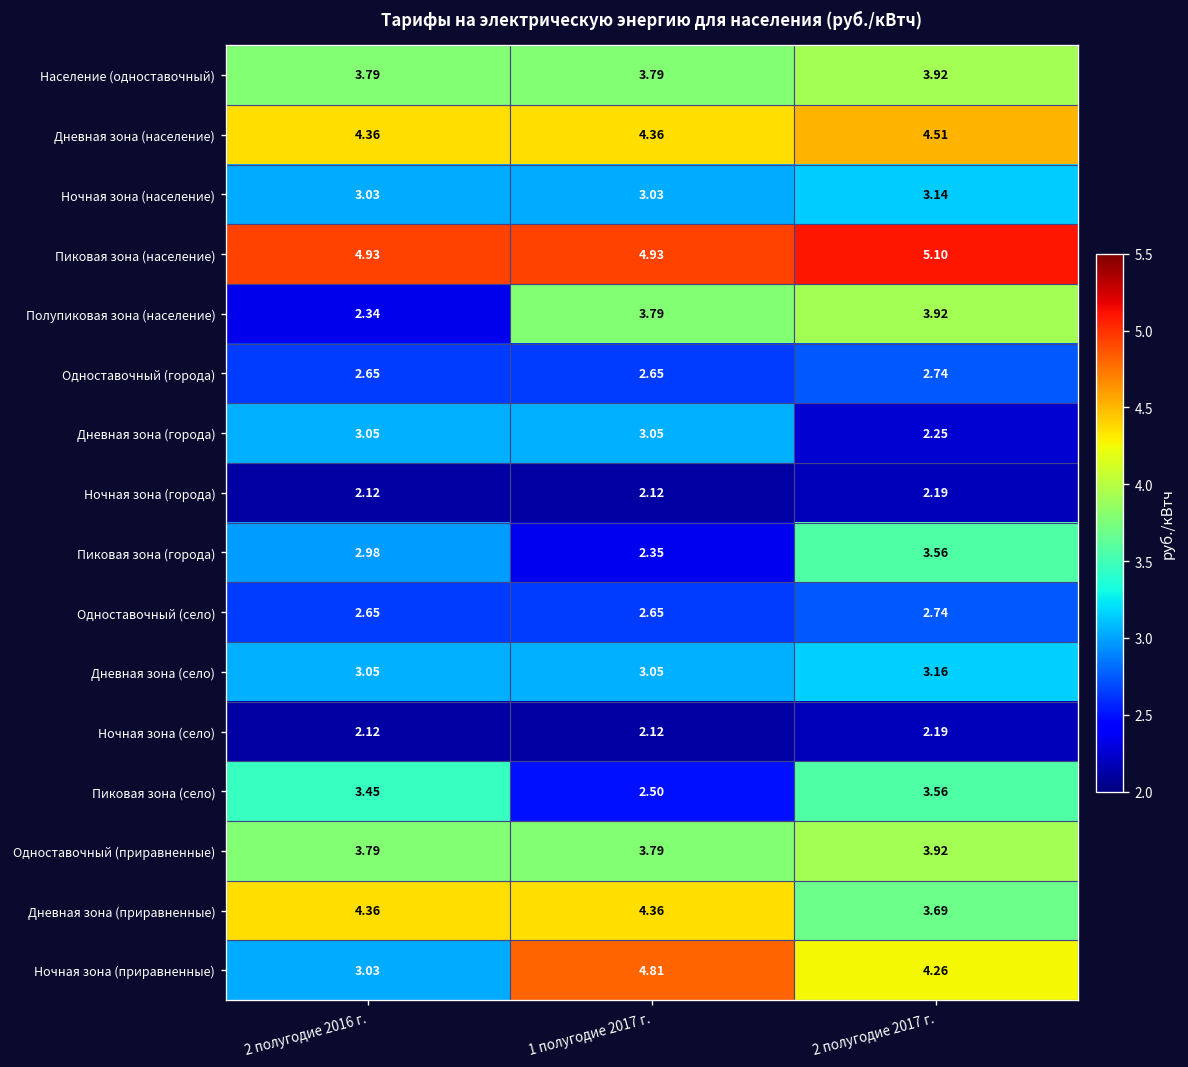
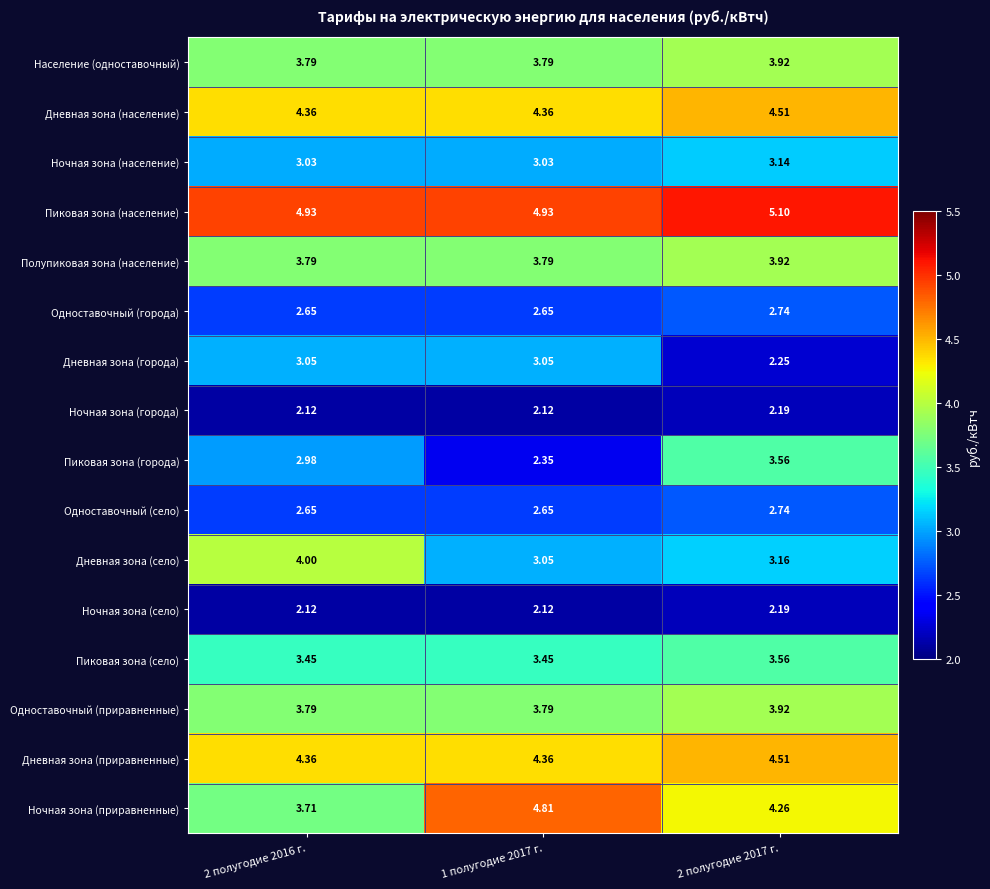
  {
    "Население (одноставочный)": {
      "2 полугодие 2016 г.": 3.79,
      "1 полугодие 2017 г.": 3.79,
      "2 полугодие 2017 г.": 3.92
    },
    "Дневная зона (население)": {
      "2 полугодие 2016 г.": 4.36,
      "1 полугодие 2017 г.": 4.36,
      "2 полугодие 2017 г.": 4.51
    },
    "Ночная зона (население)": {
      "2 полугодие 2016 г.": 3.03,
      "1 полугодие 2017 г.": 3.03,
      "2 полугодие 2017 г.": 3.14
    },
    "Пиковая зона (население)": {
      "2 полугодие 2016 г.": 4.93,
      "1 полугодие 2017 г.": 4.93,
      "2 полугодие 2017 г.": 5.10
    },
    "Полупиковая зона (население)": {
-     "2 полугодие 2016 г.": 2.34,
+     "2 полугодие 2016 г.": 3.79,
      "1 полугодие 2017 г.": 3.79,
      "2 полугодие 2017 г.": 3.92
    },
    "Одноставочный (города)": {
      "2 полугодие 2016 г.": 2.65,
      "1 полугодие 2017 г.": 2.65,
      "2 полугодие 2017 г.": 2.74
    },
    "Дневная зона (города)": {
      "2 полугодие 2016 г.": 3.05,
      "1 полугодие 2017 г.": 3.05,
      "2 полугодие 2017 г.": 2.25
    },
    "Ночная зона (города)": {
      "2 полугодие 2016 г.": 2.12,
      "1 полугодие 2017 г.": 2.12,
      "2 полугодие 2017 г.": 2.19
    },
    "Пиковая зона (города)": {
      "2 полугодие 2016 г.": 2.98,
      "1 полугодие 2017 г.": 2.35,
      "2 полугодие 2017 г.": 3.56
    },
    "Одноставочный (село)": {
      "2 полугодие 2016 г.": 2.65,
      "1 полугодие 2017 г.": 2.65,
      "2 полугодие 2017 г.": 2.74
    },
    "Дневная зона (село)": {
-     "2 полугодие 2016 г.": 3.05,
+     "2 полугодие 2016 г.": 4.00,
      "1 полугодие 2017 г.": 3.05,
      "2 полугодие 2017 г.": 3.16
    },
    "Ночная зона (село)": {
      "2 полугодие 2016 г.": 2.12,
      "1 полугодие 2017 г.": 2.12,
      "2 полугодие 2017 г.": 2.19
    },
    "Пиковая зона (село)": {
      "2 полугодие 2016 г.": 3.45,
-     "1 полугодие 2017 г.": 2.50,
+     "1 полугодие 2017 г.": 3.45,
      "2 полугодие 2017 г.": 3.56
    },
    "Одноставочный (приравненные)": {
      "2 полугодие 2016 г.": 3.79,
      "1 полугодие 2017 г.": 3.79,
      "2 полугодие 2017 г.": 3.92
    },
    "Дневная зона (приравненные)": {
      "2 полугодие 2016 г.": 4.36,
      "1 полугодие 2017 г.": 4.36,
-     "2 полугодие 2017 г.": 3.69
+     "2 полугодие 2017 г.": 4.51
    },
    "Ночная зона (приравненные)": {
-     "2 полугодие 2016 г.": 3.03,
+     "2 полугодие 2016 г.": 3.71,
      "1 полугодие 2017 г.": 4.81,
      "2 полугодие 2017 г.": 4.26
    }
  }
